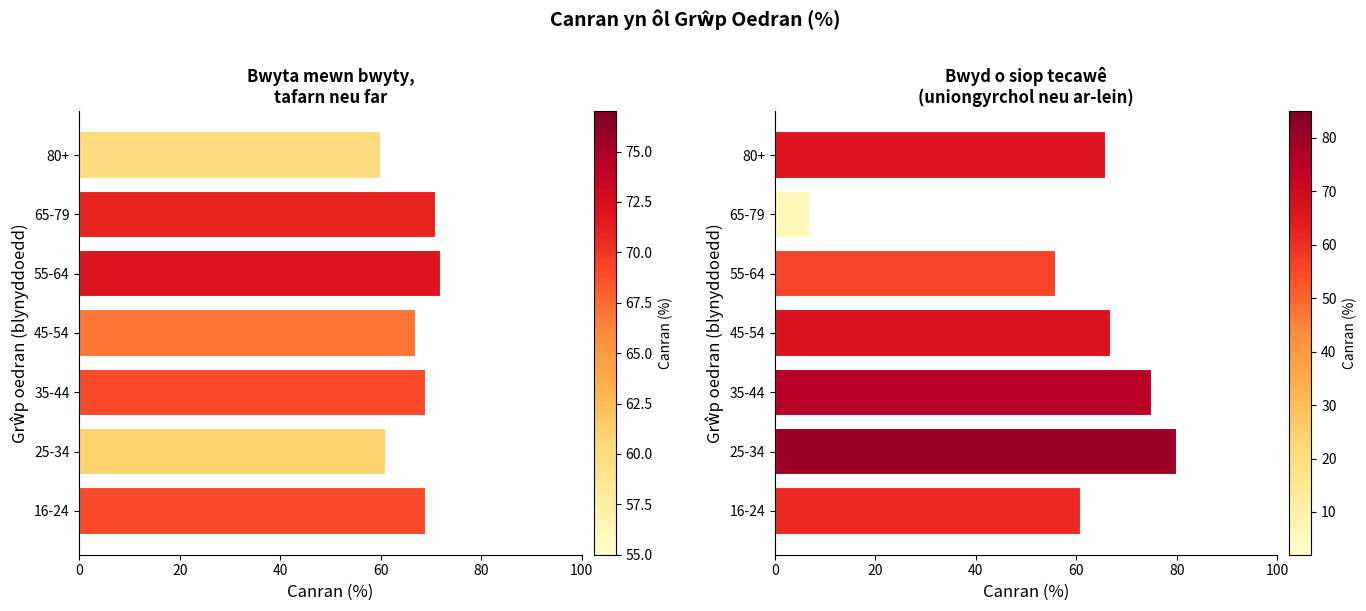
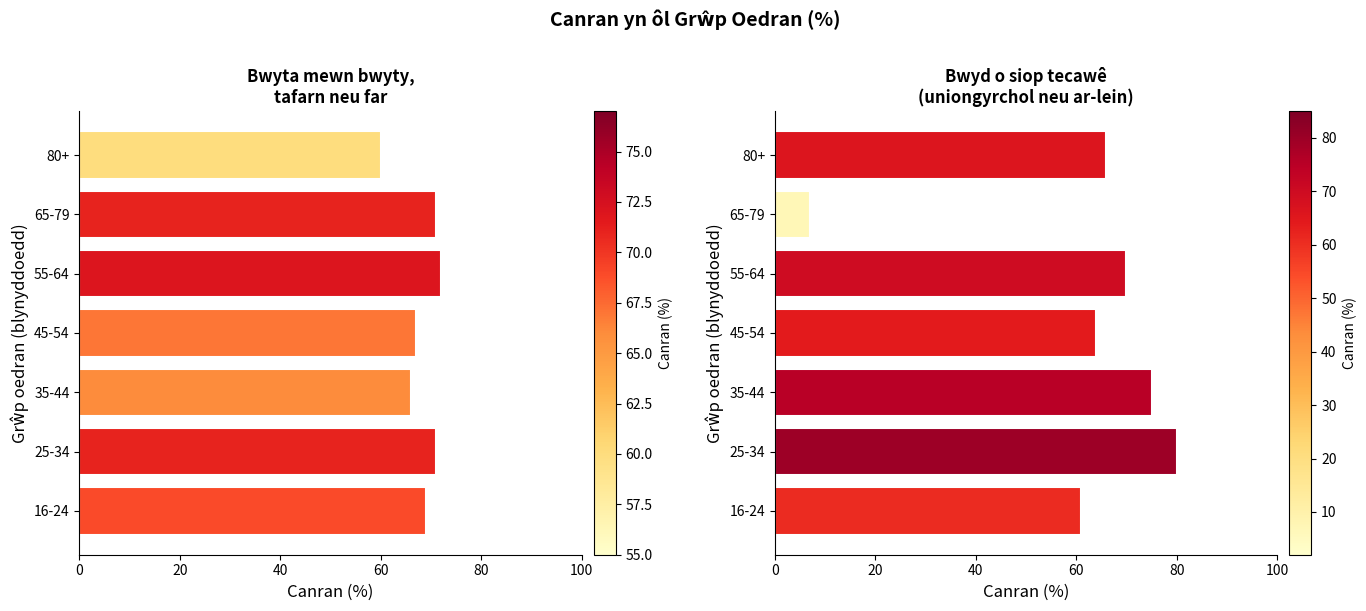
  {
    "Bwyta mewn bwyty, tafarn neu far": {
      "80+": 60,
      "65-79": 71,
      "55-64": 72,
      "45-54": 67,
-     "35-44": 69,
-     "25-34": 61,
+     "35-44": 66,
+     "25-34": 71,
      "16-24": 69
    },
    "Bwyd o siop tecawê (uniongyrchol neu ar-lein)": {
      "80+": 66,
      "65-79": 7,
-     "55-64": 56,
-     "45-54": 67,
+     "55-64": 70,
+     "45-54": 64,
      "35-44": 75,
      "25-34": 80,
      "16-24": 61
    }
  }
